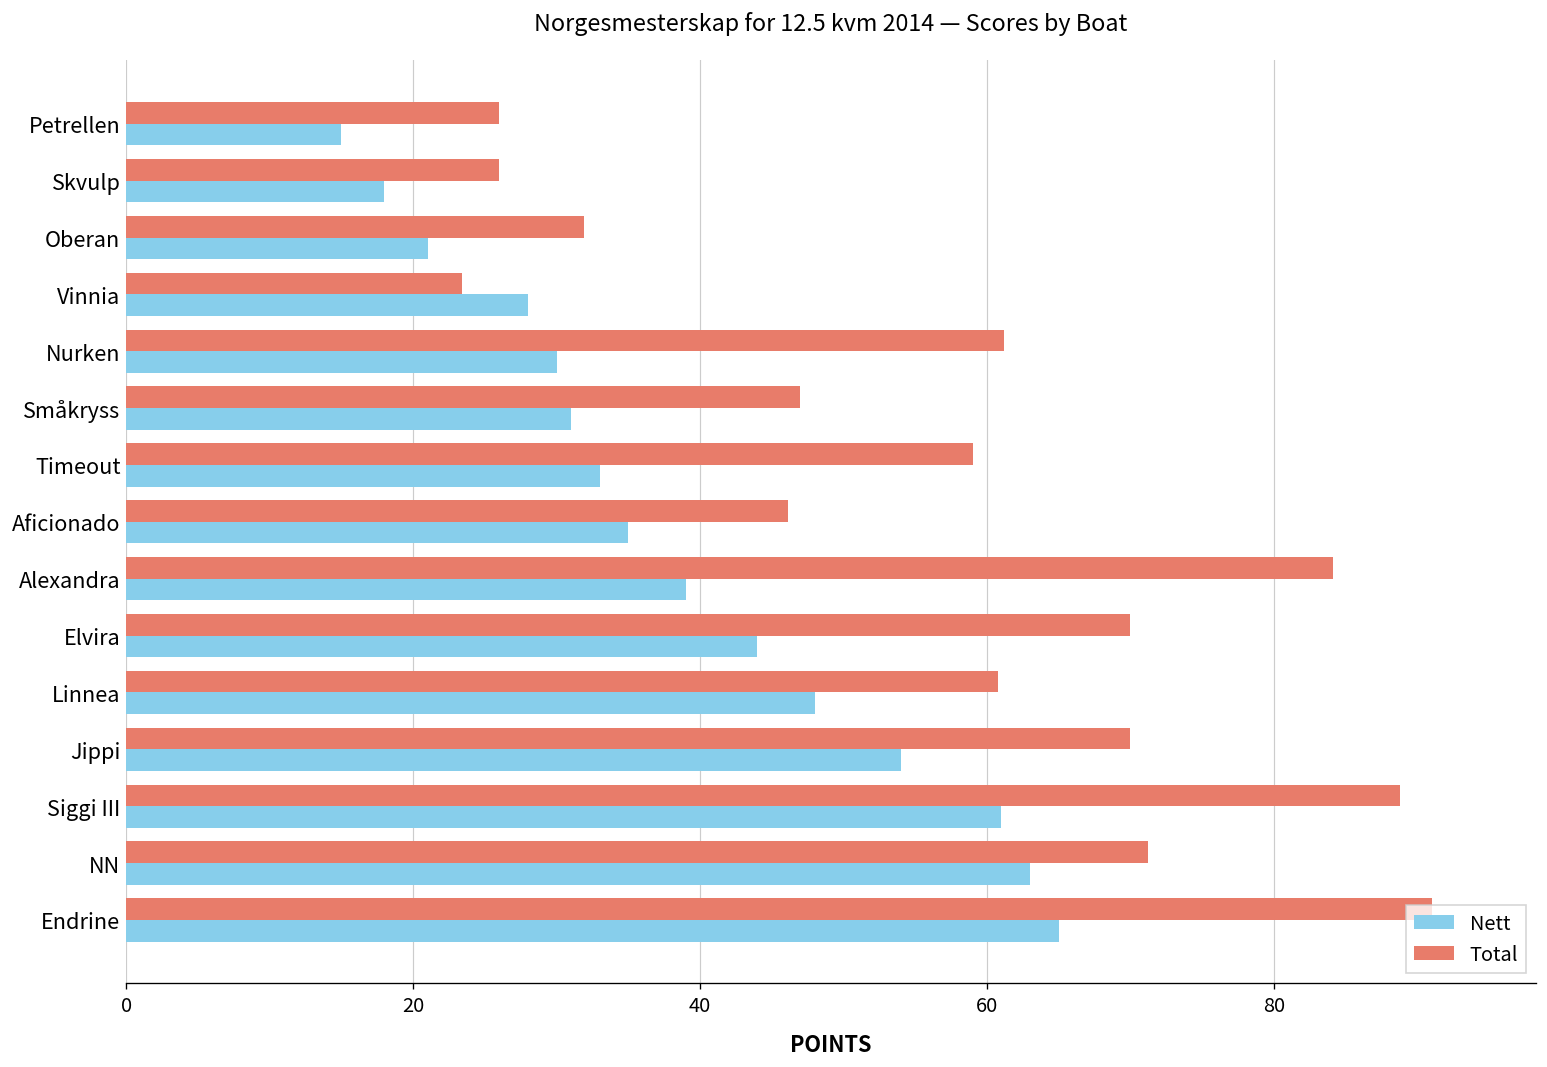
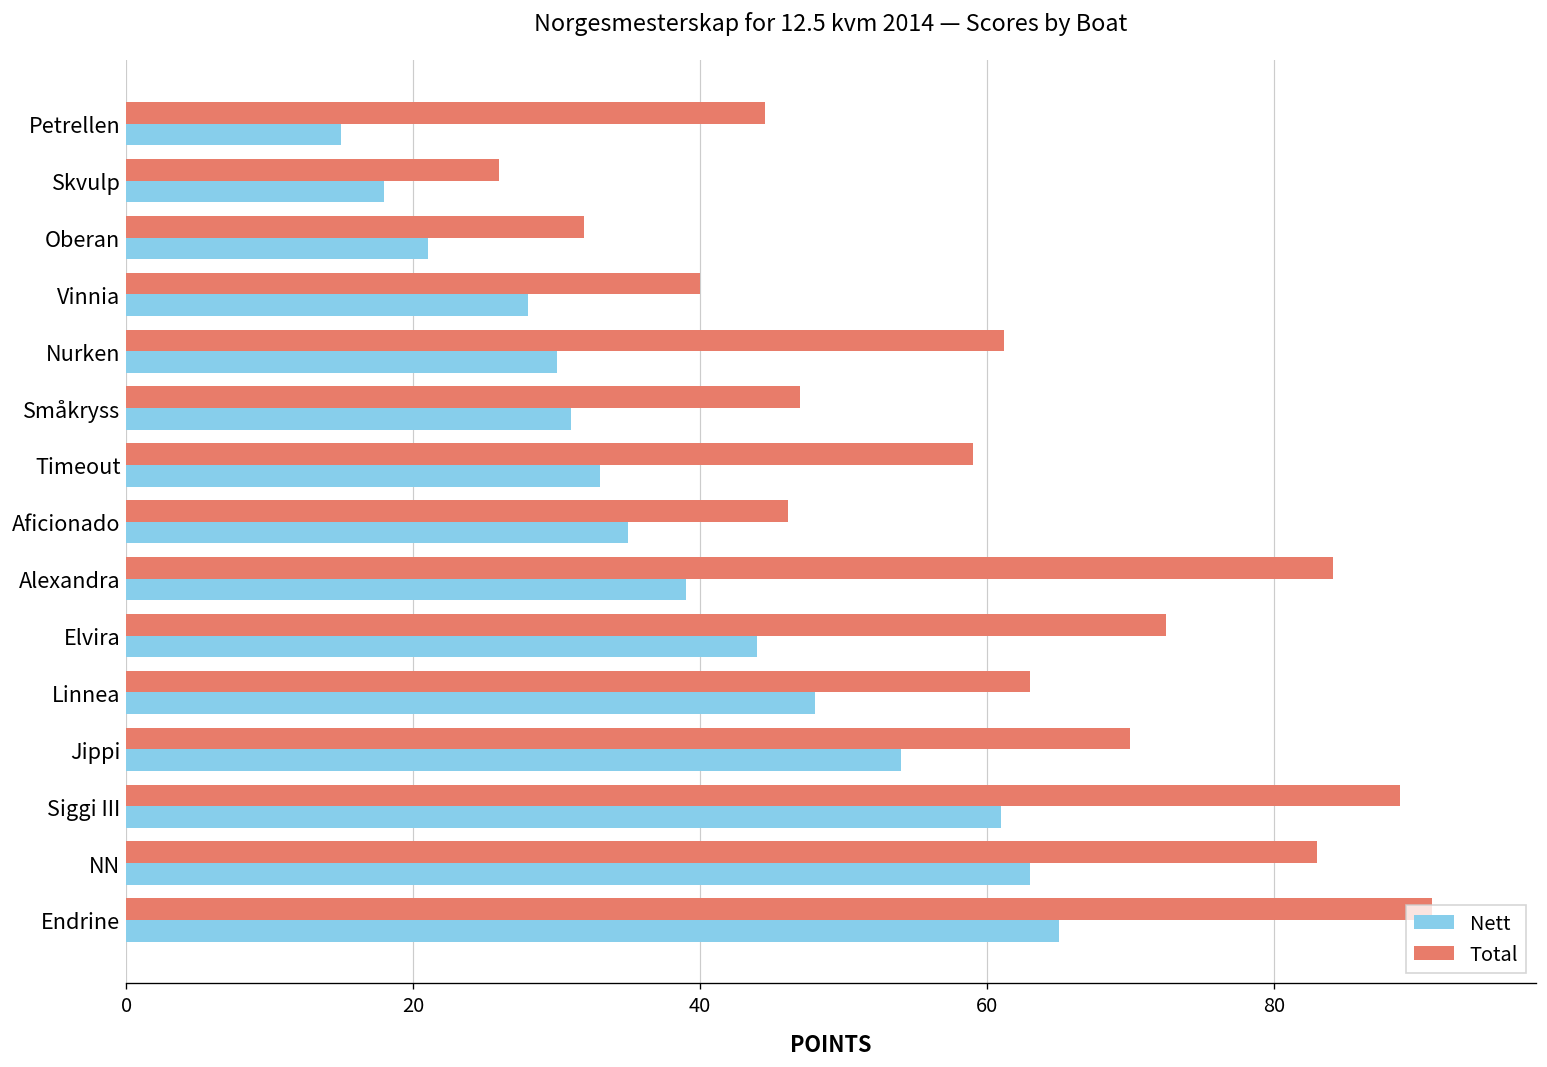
  {
    "Nett": {
      "Petrellen": 15.0,
      "Skvulp": 18.0,
      "Oberan": 21.0,
      "Vinnia": 28.0,
      "Nurken": 30.0,
      "Småkryss": 31.0,
      "Timeout": 33.0,
      "Aficionado": 35.0,
      "Alexandra": 39.0,
      "Elvira": 44.0,
      "Linnea": 48.0,
      "Jippi": 54.0,
      "Siggi III": 61.0,
      "NN": 63.0,
      "Endrine": 65.0
    },
    "Total": {
-     "Petrellen": 26.0,
+     "Petrellen": 44.5,
      "Skvulp": 26.0,
      "Oberan": 31.9,
-     "Vinnia": 23.4,
+     "Vinnia": 40.0,
      "Nurken": 61.2,
      "Småkryss": 47.0,
      "Timeout": 59.0,
      "Aficionado": 46.1,
      "Alexandra": 84.1,
-     "Elvira": 70.0,
-     "Linnea": 60.8,
+     "Elvira": 72.5,
+     "Linnea": 63.0,
      "Jippi": 70.0,
      "Siggi III": 88.8,
-     "NN": 71.2
+     "NN": 83.0
    }
  }
